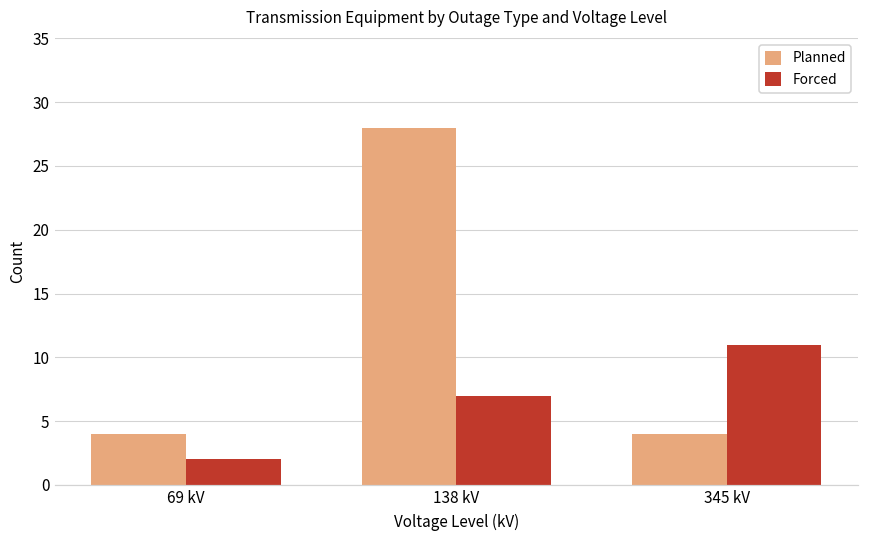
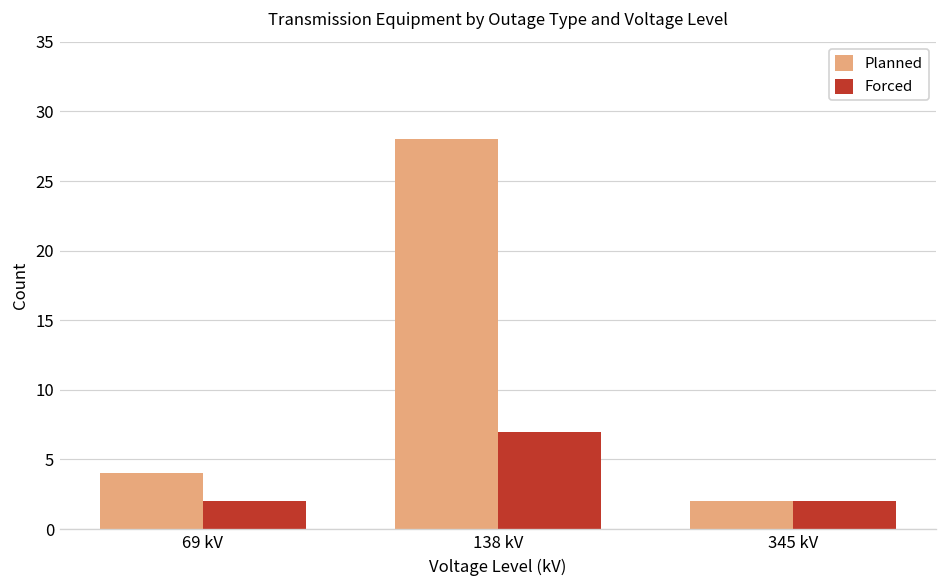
  {
    "Planned": {
      "69 kV": 4,
      "138 kV": 28,
-     "345 kV": 4
+     "345 kV": 2
    },
    "Forced": {
      "69 kV": 2,
      "138 kV": 7,
-     "345 kV": 11
+     "345 kV": 2
    }
  }
